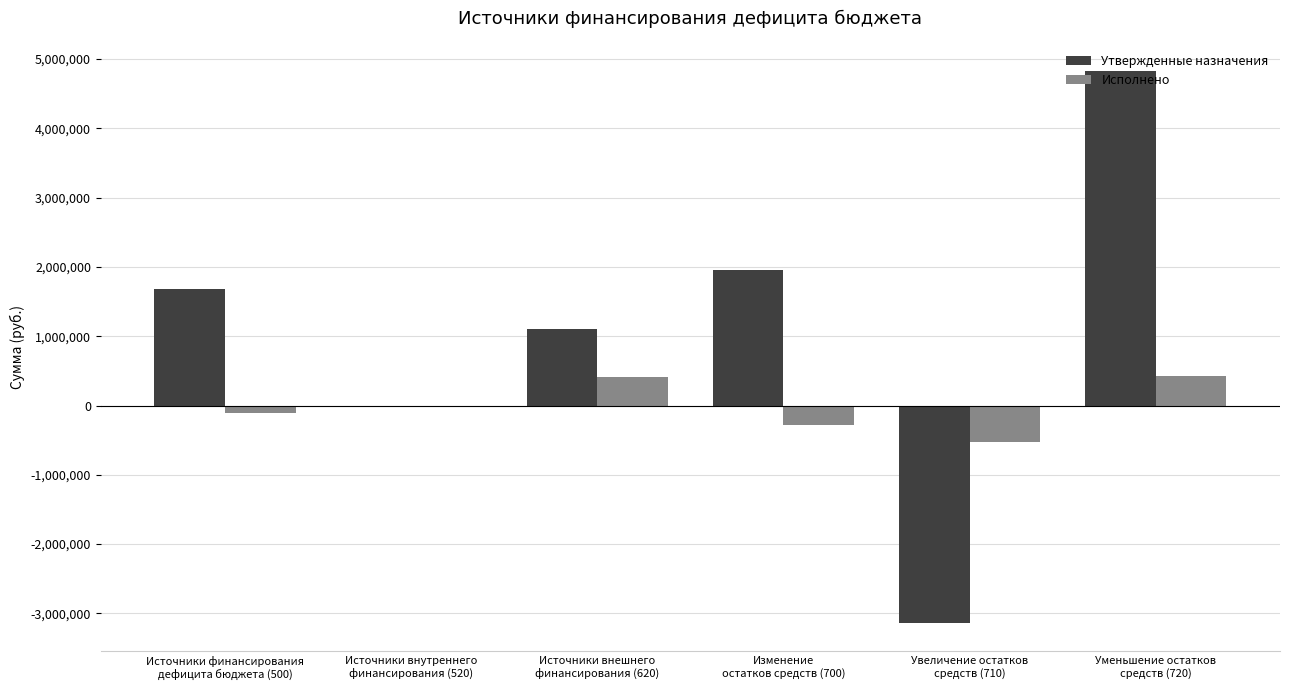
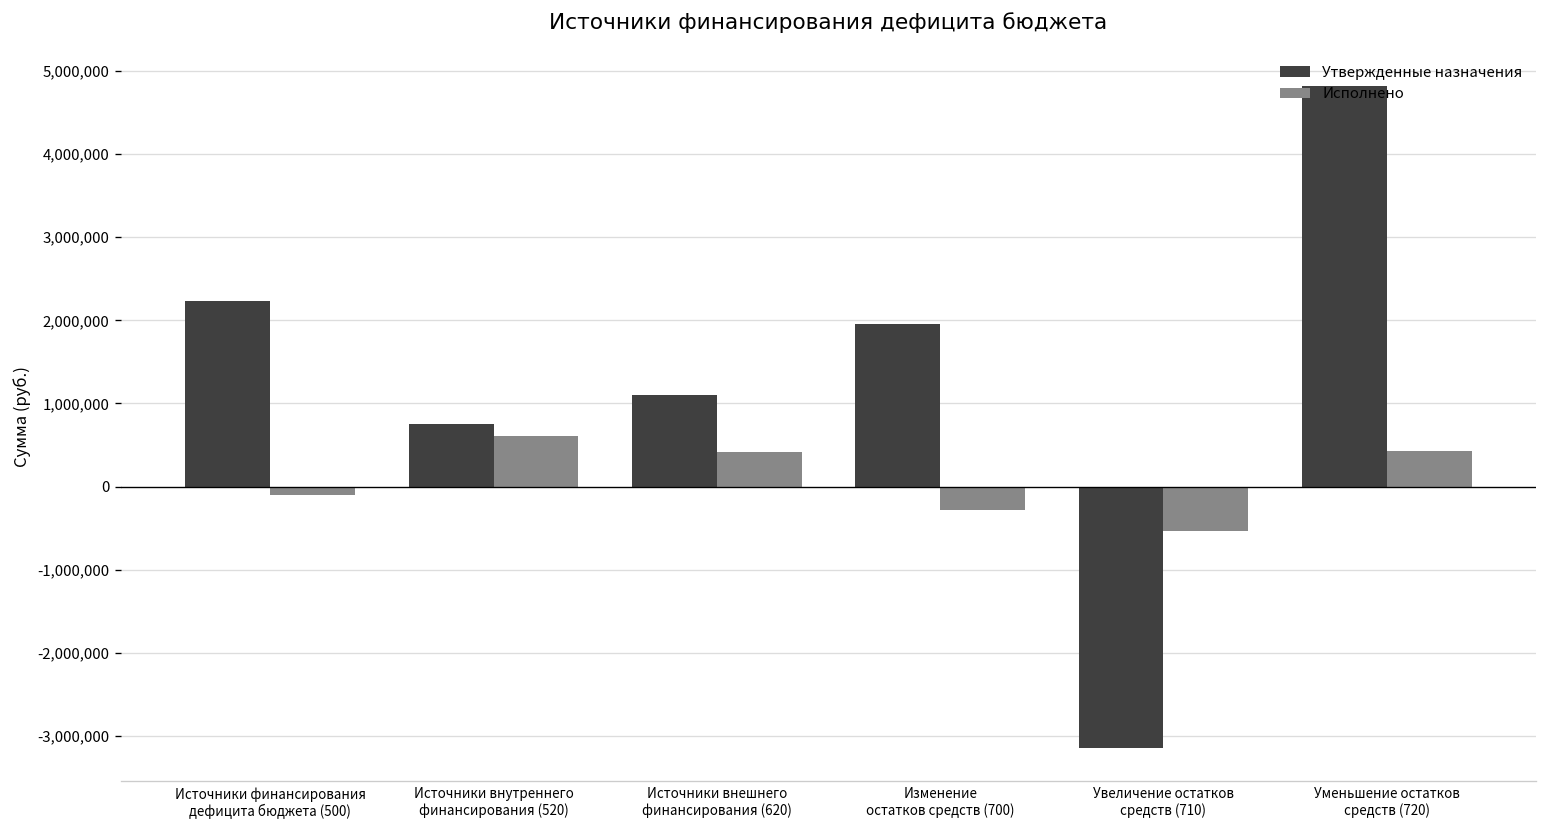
  {
    "Утвержденные назначения": {
-     "Источники финансирования дефицита бюджета (500)": "1,700,000",
-     "Источники внутреннего финансирования (520)": "0",
+     "Источники финансирования дефицита бюджета (500)": "2,200,000",
+     "Источники внутреннего финансирования (520)": "800,000",
      "Источники внешнего финансирования (620)": "1,100,000",
      "Изменение остатков средств (700)": "2,000,000",
      "Увеличение остатков средств (710)": "-3,100,000",
      "Уменьшение остатков средств (720)": "4,800,000"
    },
    "Исполнено": {
      "Источники финансирования дефицита бюджета (500)": "-100,000",
-     "Источники внутреннего финансирования (520)": "0",
+     "Источники внутреннего финансирования (520)": "600,000",
      "Источники внешнего финансирования (620)": "400,000",
      "Изменение остатков средств (700)": "-300,000",
      "Увеличение остатков средств (710)": "-500,000",
      "Уменьшение остатков средств (720)": "400,000"
    }
  }
